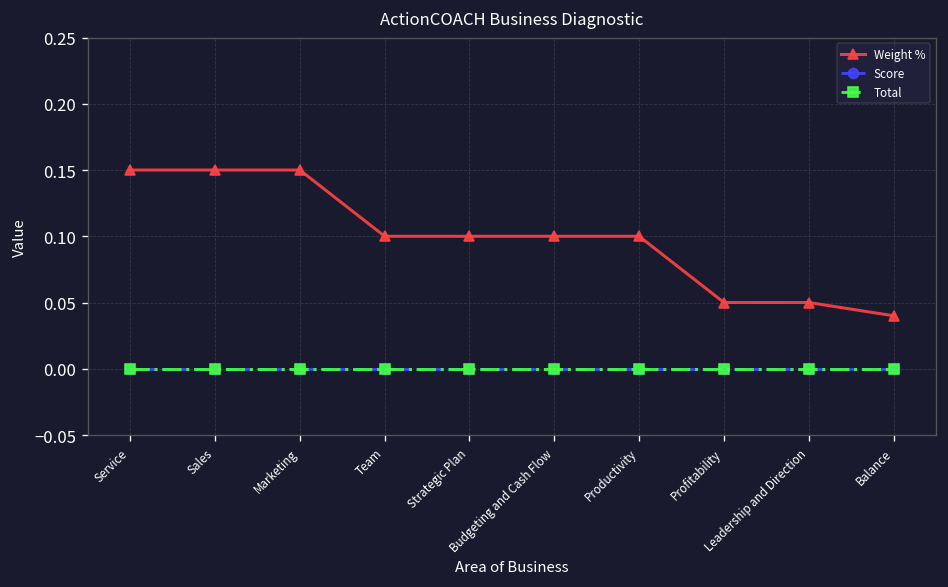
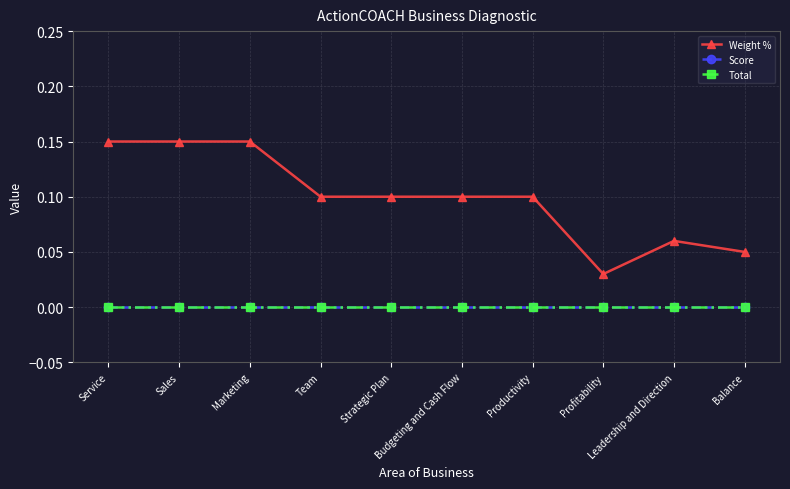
  {
    "Weight %": {
      "Service": 0.15,
      "Sales": 0.15,
      "Marketing": 0.15,
      "Team": 0.10,
      "Strategic Plan": 0.10,
      "Budgeting and Cash Flow": 0.10,
      "Productivity": 0.10,
-     "Profitability": 0.05,
-     "Leadership and Direction": 0.05,
-     "Balance": 0.04
+     "Profitability": 0.03,
+     "Leadership and Direction": 0.06,
+     "Balance": 0.05
    },
    "Total": {
      "Service": 0.00,
      "Sales": 0.00,
      "Marketing": 0.00,
      "Team": 0.00,
      "Strategic Plan": 0.00,
      "Budgeting and Cash Flow": 0.00,
      "Productivity": 0.00,
      "Profitability": 0.00,
      "Leadership and Direction": 0.00,
      "Balance": 0.00
    }
  }
